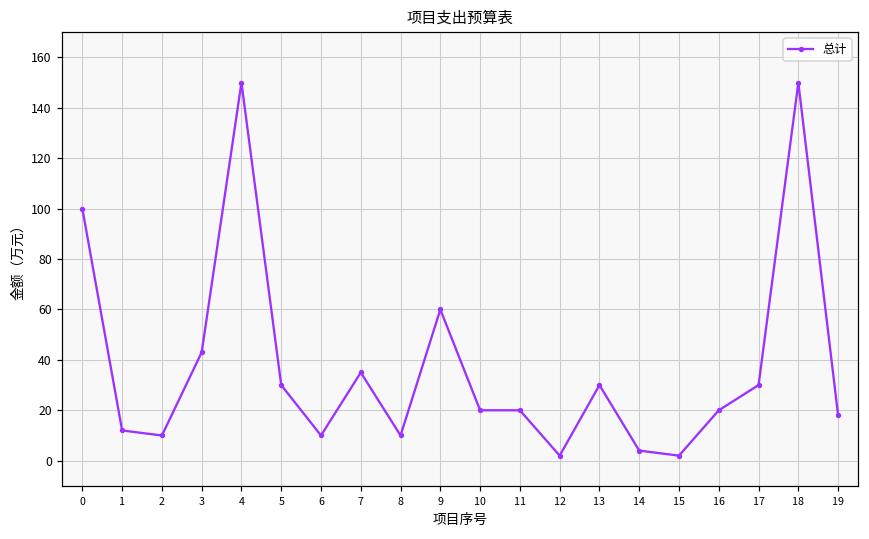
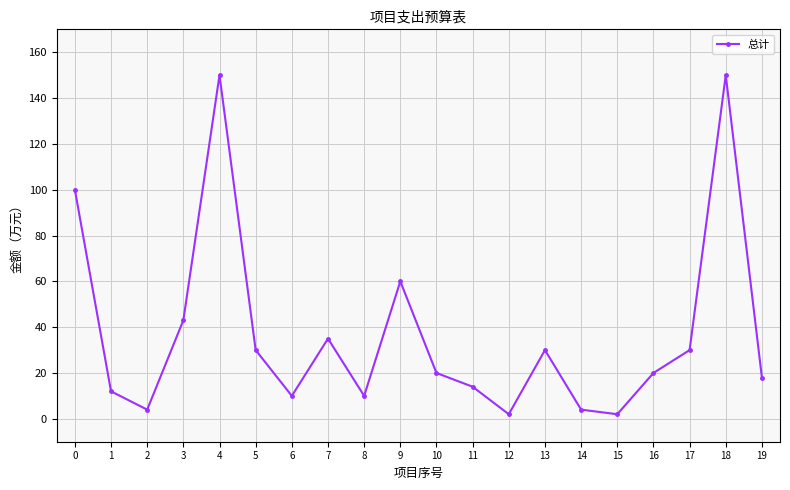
  {
    "0": 100,
    "1": 12,
-   "2": 10,
+   "2": 4,
    "3": 43,
    "4": 150,
    "5": 30,
    "6": 10,
    "7": 35,
    "8": 10,
    "9": 60,
    "10": 20,
-   "11": 20,
+   "11": 14,
    "12": 2,
    "13": 30,
    "14": 4,
    "15": 2,
    "16": 20,
    "17": 30,
    "18": 150,
    "19": 18
  }
